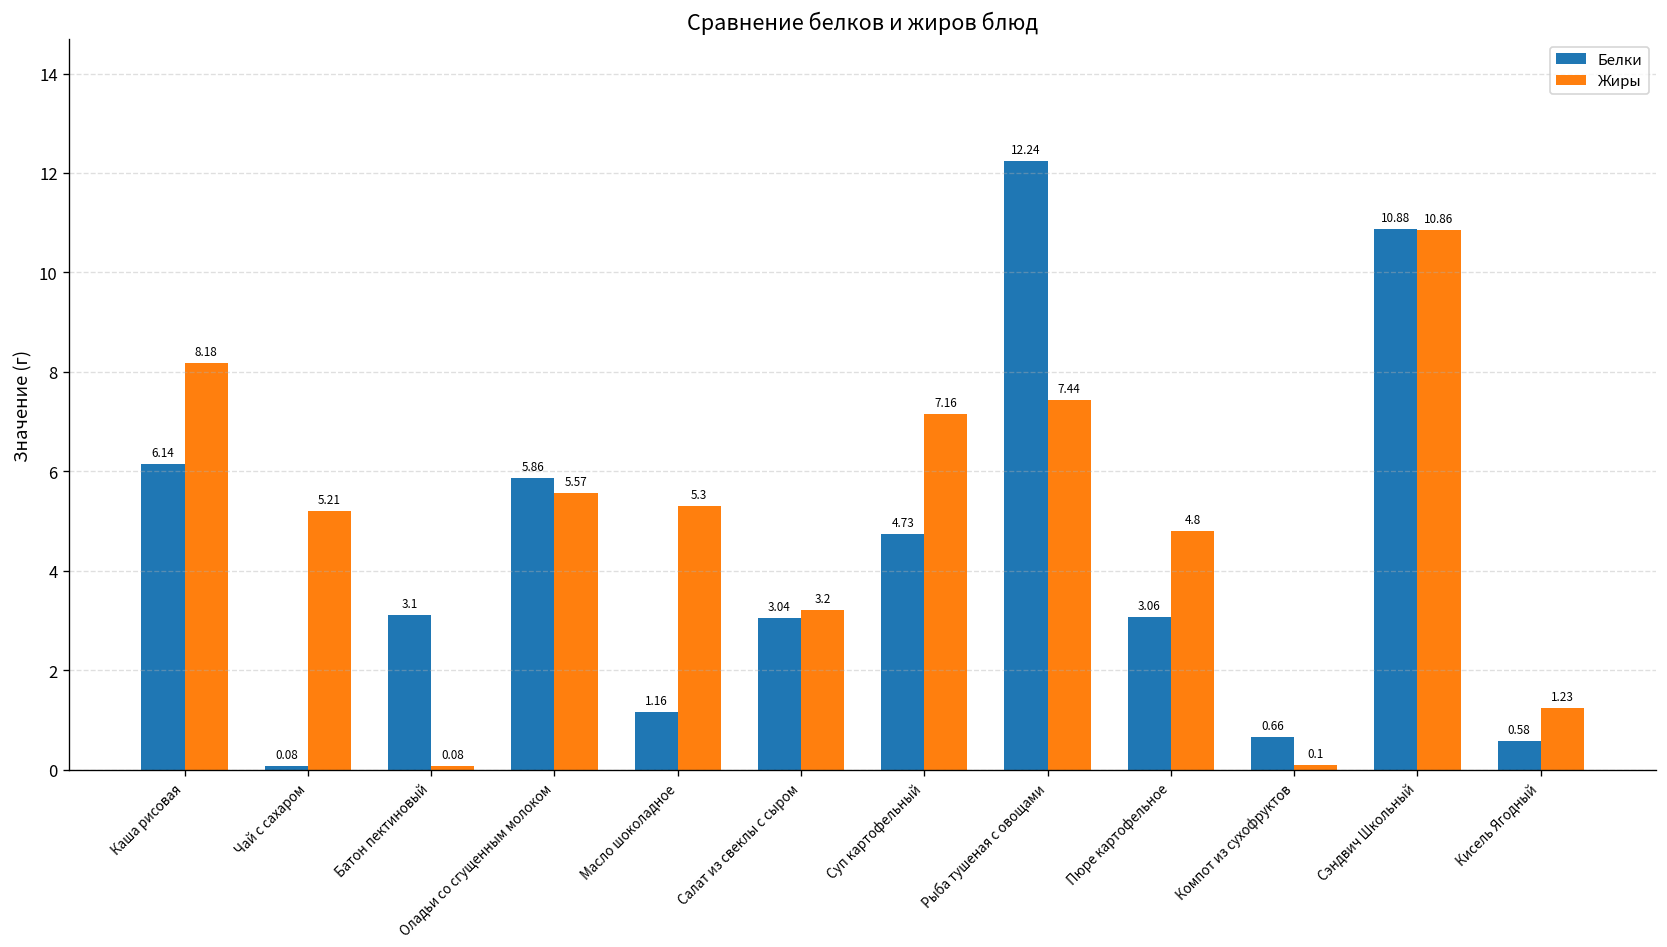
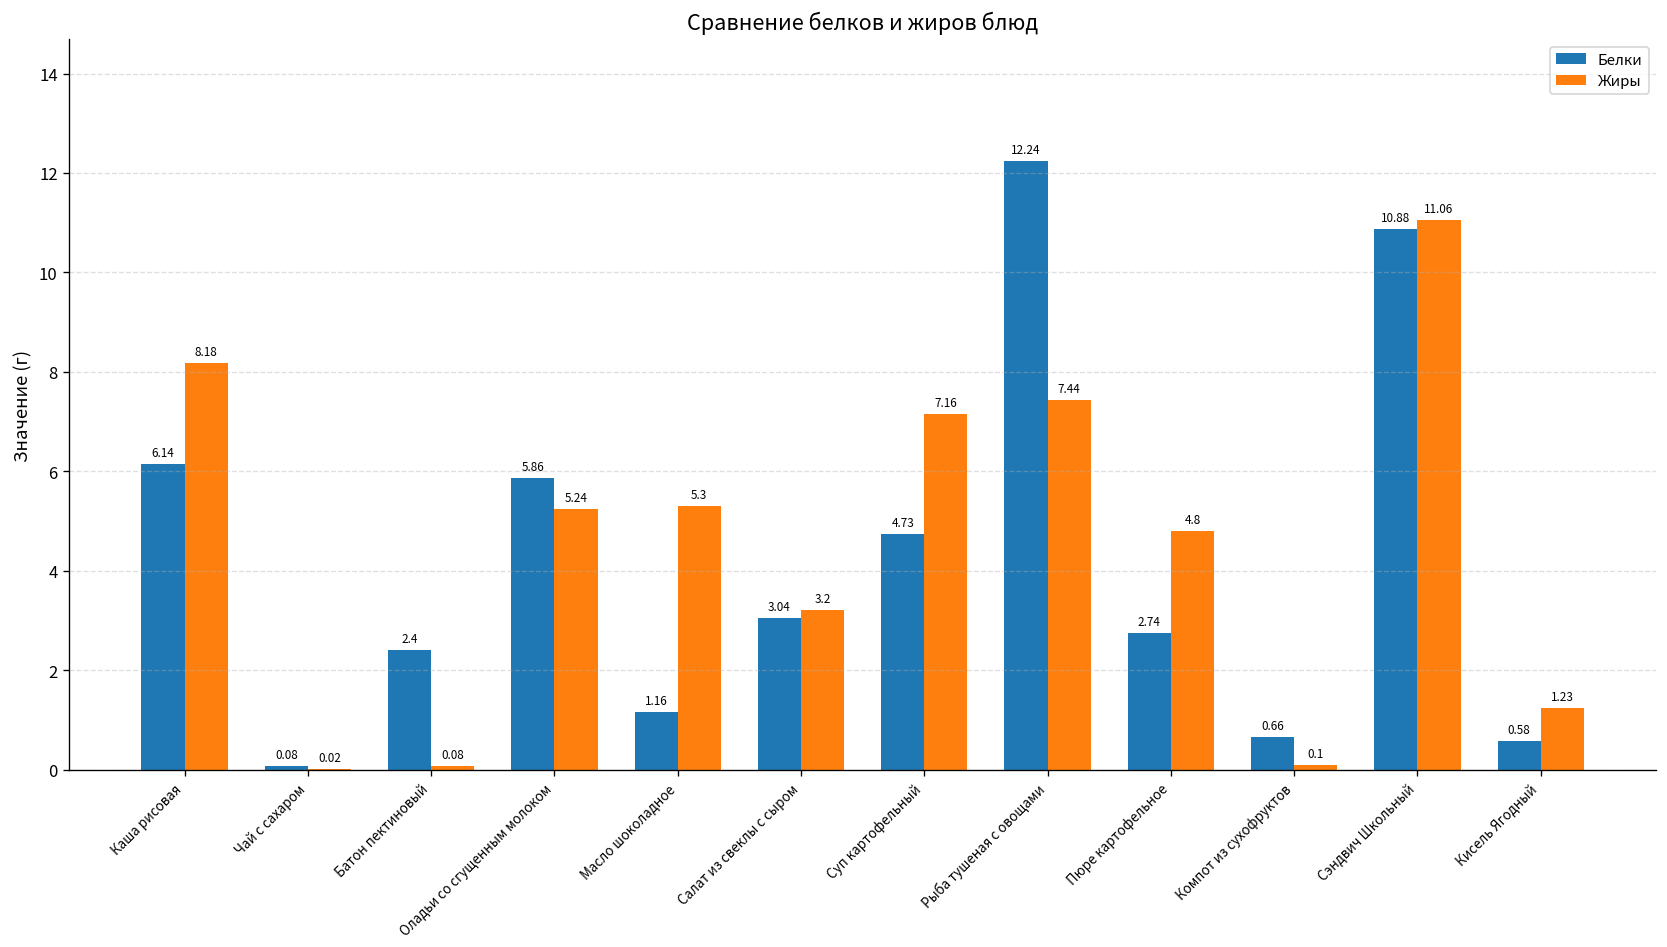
  {
    "Белки": {
      "Каша рисовая": 6.14,
      "Чай с сахаром": 0.08,
-     "Батон пектиновый": 3.1,
+     "Батон пектиновый": 2.4,
      "Оладьи со сгущенным молоком": 5.86,
      "Масло шоколадное": 1.16,
      "Салат из свеклы с сыром": 3.04,
      "Суп картофельный": 4.73,
      "Рыба тушеная с овощами": 12.24,
-     "Пюре картофельное": 3.06,
+     "Пюре картофельное": 2.74,
      "Компот из сухофруктов": 0.66,
      "Сэндвич Школьный": 10.88,
      "Кисель Ягодный": 0.58
    },
    "Жиры": {
      "Каша рисовая": 8.18,
-     "Чай с сахаром": 5.21,
+     "Чай с сахаром": 0.02,
      "Батон пектиновый": 0.08,
-     "Оладьи со сгущенным молоком": 5.57,
+     "Оладьи со сгущенным молоком": 5.24,
      "Масло шоколадное": 5.3,
      "Салат из свеклы с сыром": 3.2,
      "Суп картофельный": 7.16,
      "Рыба тушеная с овощами": 7.44,
      "Пюре картофельное": 4.8,
      "Компот из сухофруктов": 0.1,
-     "Сэндвич Школьный": 10.86,
+     "Сэндвич Школьный": 11.06,
      "Кисель Ягодный": 1.23
    }
  }
